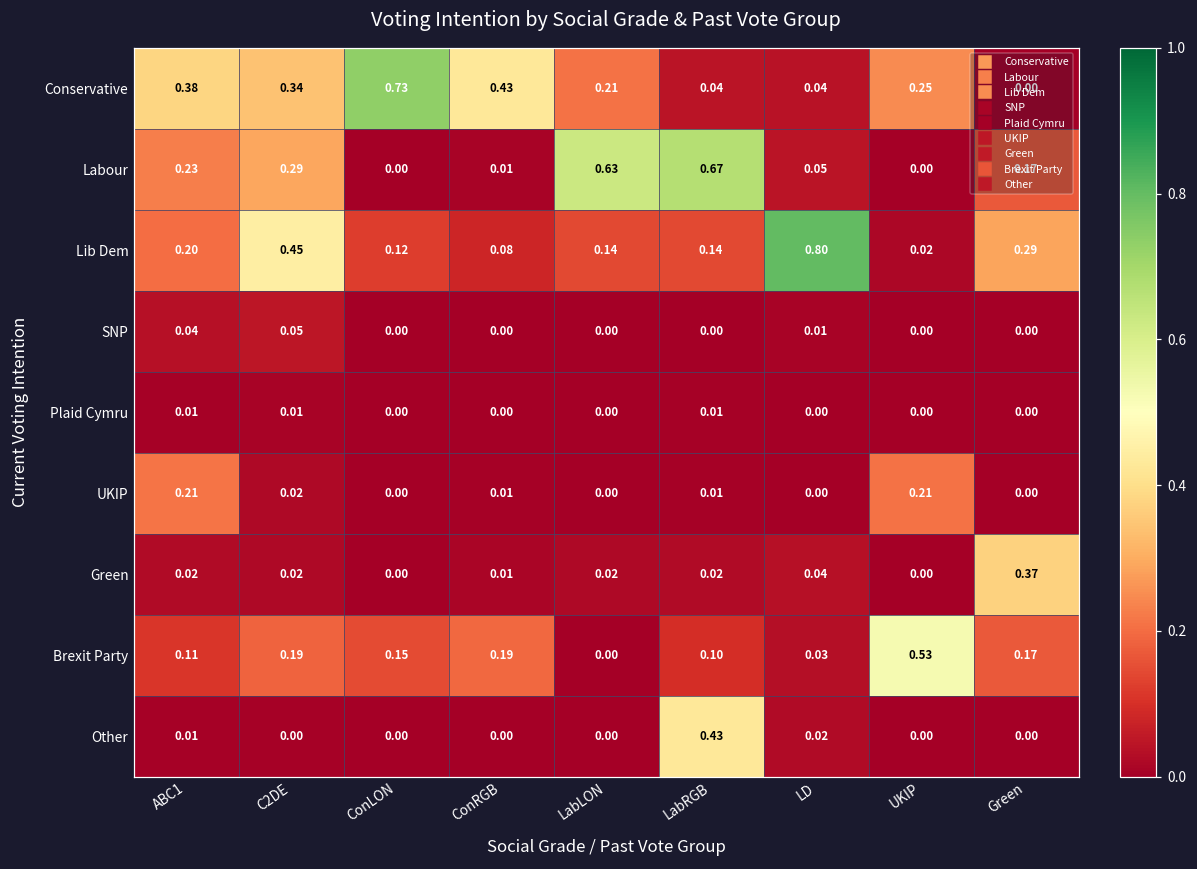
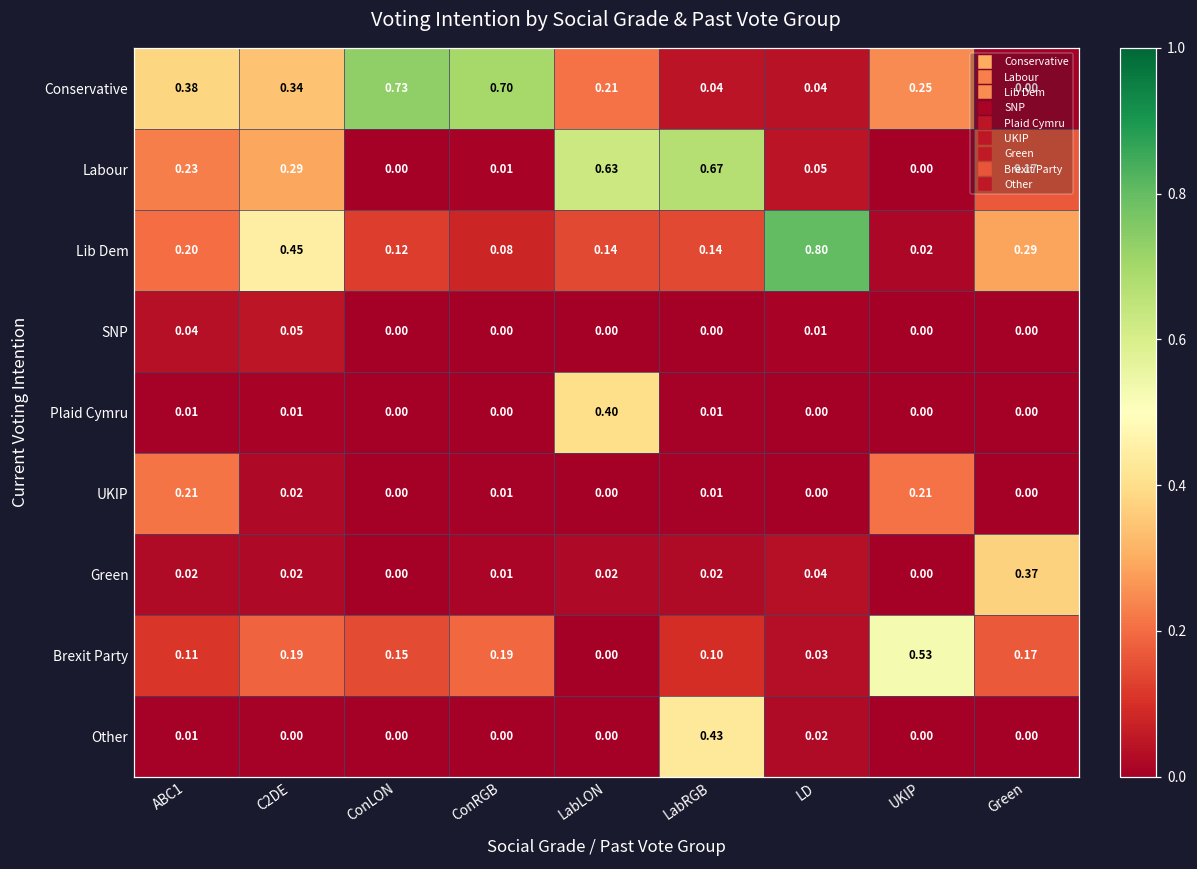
  {
    "Conservative": {
      "ABC1": 0.38,
      "C2DE": 0.34,
      "ConLON": 0.73,
-     "ConRGB": 0.43,
+     "ConRGB": 0.70,
      "LabLON": 0.21,
      "LabRGB": 0.04,
      "LD": 0.04,
      "UKIP": 0.25
    },
    "Labour": {
      "ABC1": 0.23,
      "C2DE": 0.29,
      "ConLON": 0.00,
      "ConRGB": 0.01,
      "LabLON": 0.63,
      "LabRGB": 0.67,
      "LD": 0.05,
      "UKIP": 0.00
    },
    "Lib Dem": {
      "ABC1": 0.20,
      "C2DE": 0.45,
      "ConLON": 0.12,
      "ConRGB": 0.08,
      "LabLON": 0.14,
      "LabRGB": 0.14,
      "LD": 0.80,
      "UKIP": 0.02,
      "Green": 0.29
    },
    "SNP": {
      "ABC1": 0.04,
      "C2DE": 0.05,
      "ConLON": 0.00,
      "ConRGB": 0.00,
      "LabLON": 0.00,
      "LabRGB": 0.00,
      "LD": 0.01,
      "UKIP": 0.00,
      "Green": 0.00
    },
    "Plaid Cymru": {
      "ABC1": 0.01,
      "C2DE": 0.01,
      "ConLON": 0.00,
      "ConRGB": 0.00,
-     "LabLON": 0.00,
+     "LabLON": 0.40,
      "LabRGB": 0.01,
      "LD": 0.00,
      "UKIP": 0.00,
      "Green": 0.00
    },
    "UKIP": {
      "ABC1": 0.21,
      "C2DE": 0.02,
      "ConLON": 0.00,
      "ConRGB": 0.01,
      "LabLON": 0.00,
      "LabRGB": 0.01,
      "LD": 0.00,
      "UKIP": 0.21,
      "Green": 0.00
    },
    "Green": {
      "ABC1": 0.02,
      "C2DE": 0.02,
      "ConLON": 0.00,
      "ConRGB": 0.01,
      "LabLON": 0.02,
      "LabRGB": 0.02,
      "LD": 0.04,
      "UKIP": 0.00,
      "Green": 0.37
    },
    "Brexit Party": {
      "ABC1": 0.11,
      "C2DE": 0.19,
      "ConLON": 0.15,
      "ConRGB": 0.19,
      "LabLON": 0.00,
      "LabRGB": 0.10,
      "LD": 0.03,
      "UKIP": 0.53,
      "Green": 0.17
    },
    "Other": {
      "ABC1": 0.01,
      "C2DE": 0.00,
      "ConLON": 0.00,
      "ConRGB": 0.00,
      "LabLON": 0.00,
      "LabRGB": 0.43,
      "LD": 0.02,
      "UKIP": 0.00,
      "Green": 0.00
    }
  }
